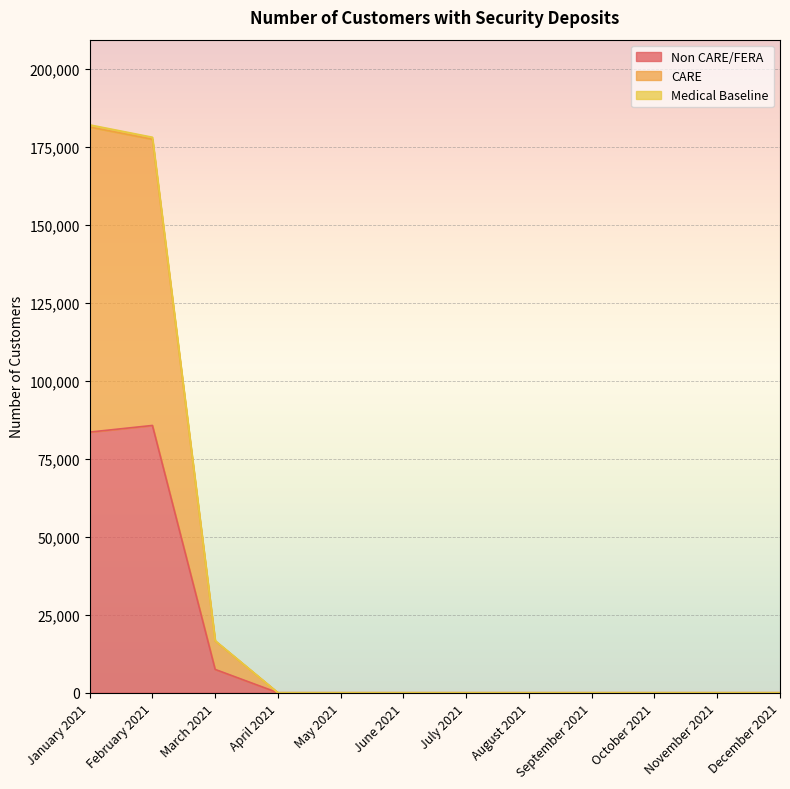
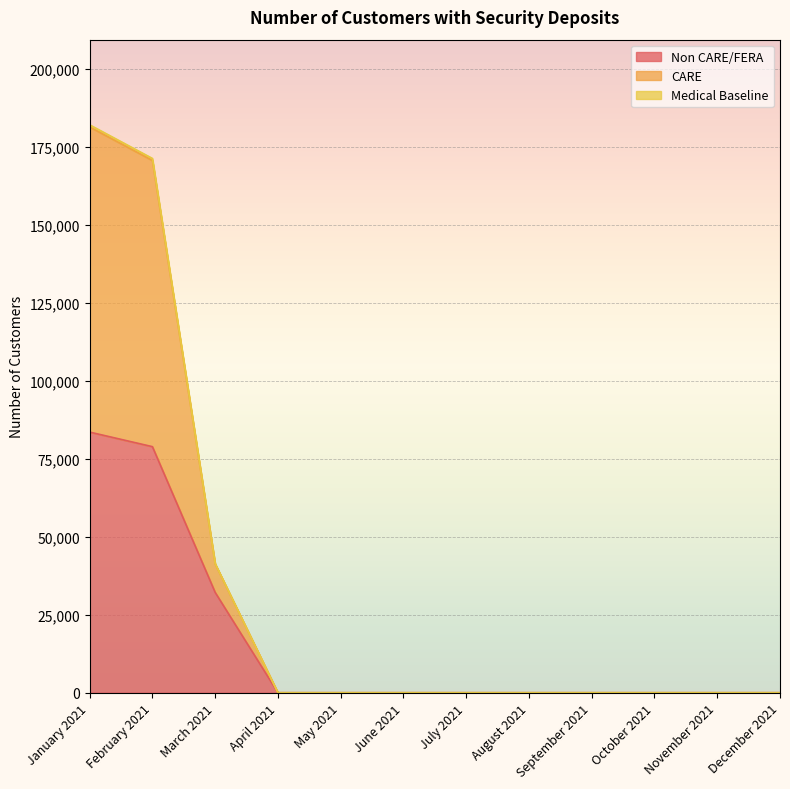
  {
    "Non CARE/FERA": {
      "January 2021": "84,000",
-     "February 2021": "86,000",
-     "March 2021": "7,000"
+     "February 2021": "79,000",
+     "March 2021": "32,000"
    }
  }
